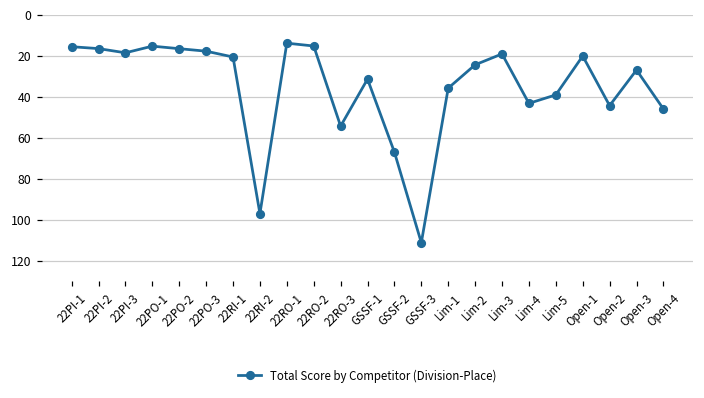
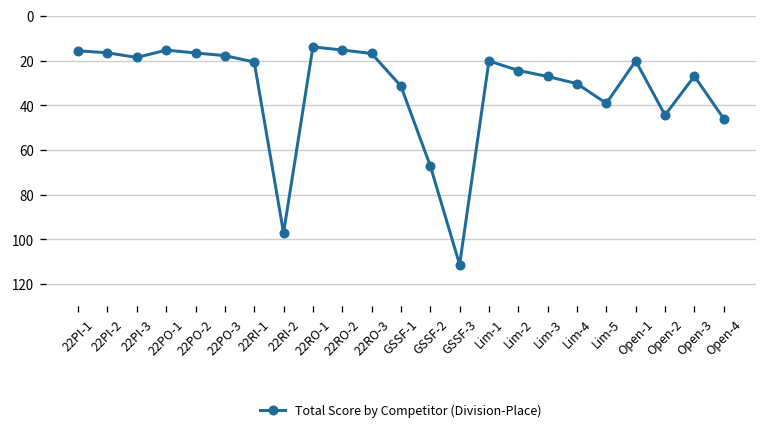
  {
    "22PI-1": 16,
    "22PI-2": 16,
    "22PI-3": 18,
    "22PO-1": 15,
    "22PO-2": 16,
    "22PO-3": 18,
    "22RI-1": 21,
    "22RI-2": 97,
    "22RO-1": 14,
    "22RO-2": 15,
-   "22RO-3": 54,
+   "22RO-3": 17,
    "GSSF-1": 31,
    "GSSF-2": 67,
    "GSSF-3": 111,
-   "Lim-1": 36,
+   "Lim-1": 20,
    "Lim-2": 24,
-   "Lim-3": 19,
-   "Lim-4": 43,
+   "Lim-3": 27,
+   "Lim-4": 30,
    "Lim-5": 39,
    "Open-1": 20,
    "Open-2": 44,
    "Open-3": 27,
    "Open-4": 46
  }
